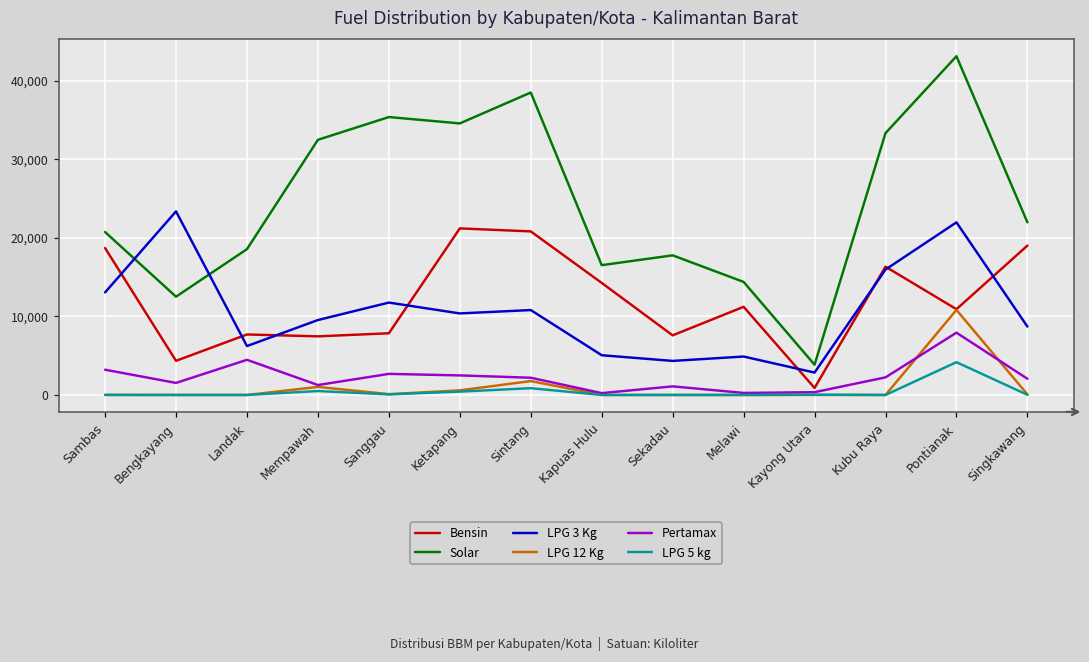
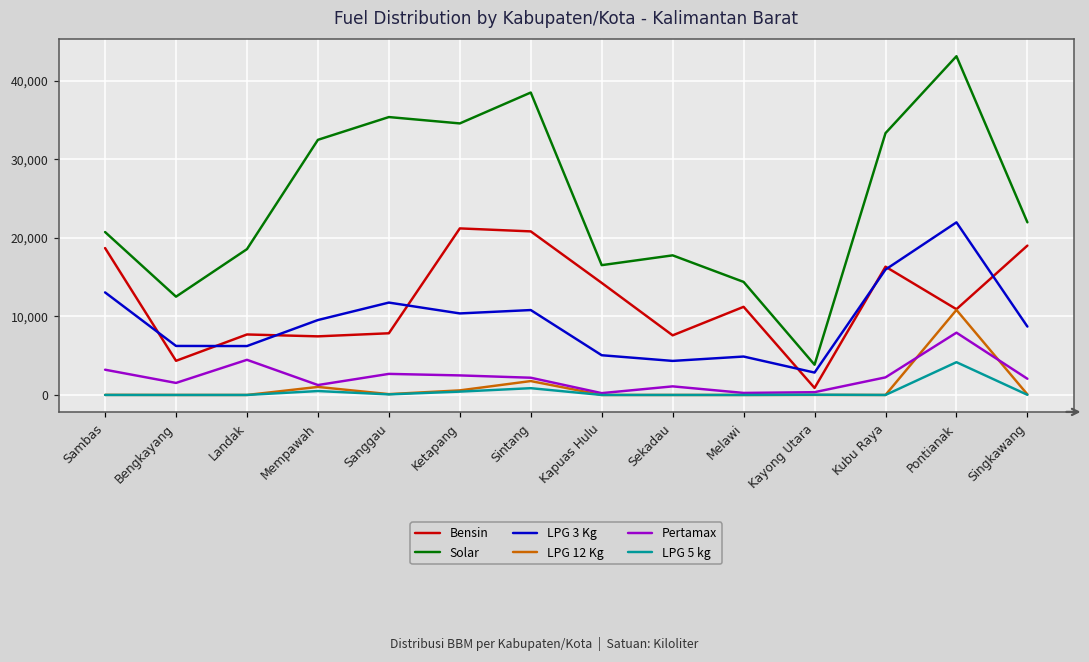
  {
    "Bensin": {
      "Sambas": "19,000",
      "Bengkayang": "4,000",
      "Landak": "8,000",
      "Mempawah": "7,000",
      "Sanggau": "8,000",
      "Ketapang": "21,000",
      "Sintang": "21,000",
      "Kapuas Hulu": "14,000",
      "Sekadau": "8,000",
      "Melawi": "11,000",
      "Kayong Utara": "1,000",
      "Kubu Raya": "16,000",
      "Singkawang": "19,000"
    },
    "Solar": {
      "Sambas": "21,000",
      "Bengkayang": "13,000",
      "Landak": "19,000",
      "Mempawah": "32,000",
      "Sanggau": "35,000",
      "Ketapang": "35,000",
      "Sintang": "38,000",
      "Kapuas Hulu": "17,000",
      "Sekadau": "18,000",
      "Melawi": "14,000",
      "Kayong Utara": "4,000",
      "Kubu Raya": "33,000",
      "Pontianak": "43,000",
      "Singkawang": "22,000"
    },
    "LPG 3 Kg": {
      "Sambas": "13,000",
-     "Bengkayang": "23,000",
+     "Bengkayang": "6,000",
      "Landak": "6,000",
      "Mempawah": "10,000",
      "Sanggau": "12,000",
      "Ketapang": "10,000",
      "Sintang": "11,000",
      "Kapuas Hulu": "5,000",
      "Sekadau": "4,000",
      "Melawi": "5,000",
      "Kayong Utara": "3,000",
      "Kubu Raya": "16,000",
      "Pontianak": "22,000",
      "Singkawang": "9,000"
    },
    "LPG 12 Kg": {
      "Sintang": "2,000"
    },
    "Pertamax": {
      "Sambas": "3,000",
      "Bengkayang": "2,000",
      "Landak": "4,000",
      "Sanggau": "3,000",
      "Ketapang": "2,000",
      "Sintang": "2,000",
      "Sekadau": "1,000",
      "Kubu Raya": "2,000",
      "Pontianak": "8,000",
      "Singkawang": "2,000"
    },
    "LPG 5 kg": {
      "Mempawah": "1,000",
      "Sintang": "1,000",
      "Pontianak": "4,000"
    }
  }
